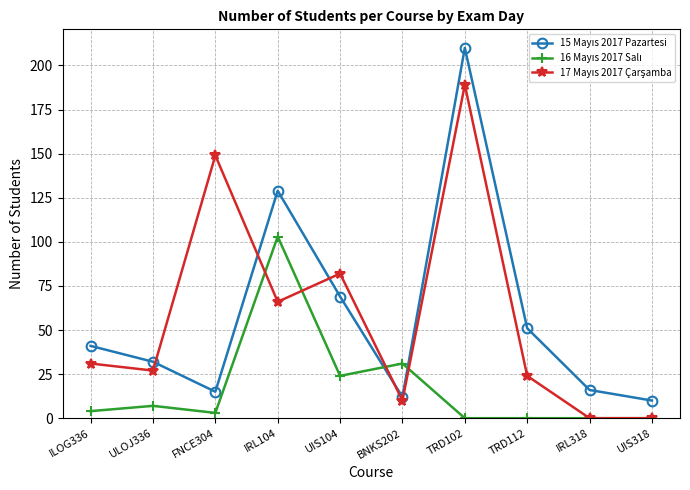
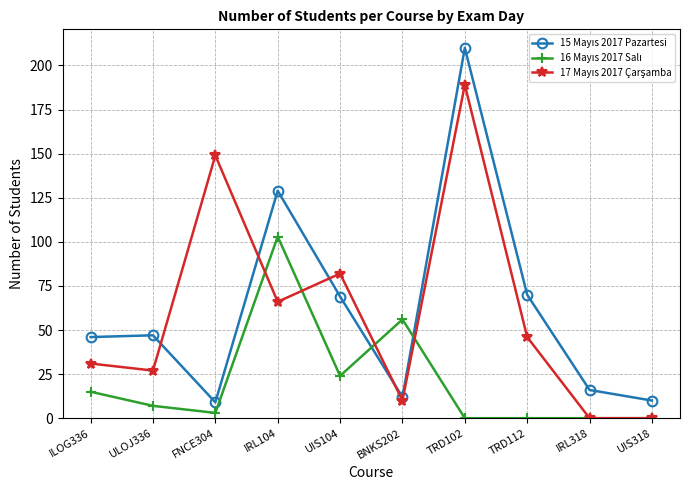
  {
    "15 Mayıs 2017 Pazartesi": {
-     "ILOG336": 41,
-     "ULOJ336": 32,
-     "FNCE304": 15,
+     "ILOG336": 46,
+     "ULOJ336": 47,
+     "FNCE304": 9,
      "IRL104": 129,
      "UIS104": 69,
      "BNKS202": 12,
      "TRD102": 210,
-     "TRD112": 51,
+     "TRD112": 70,
      "IRL318": 16,
      "UIS318": 10
    },
    "16 Mayıs 2017 Salı": {
-     "ILOG336": 4,
+     "ILOG336": 15,
      "ULOJ336": 7,
      "FNCE304": 3,
      "IRL104": 103,
      "UIS104": 24,
-     "BNKS202": 31,
+     "BNKS202": 56,
      "TRD102": 0,
      "TRD112": 0
    },
    "17 Mayıs 2017 Çarşamba": {
      "ILOG336": 31,
      "ULOJ336": 27,
      "FNCE304": 149,
      "IRL104": 66,
      "UIS104": 82,
      "BNKS202": 10,
      "TRD102": 189,
-     "TRD112": 24
+     "TRD112": 46
    }
  }
